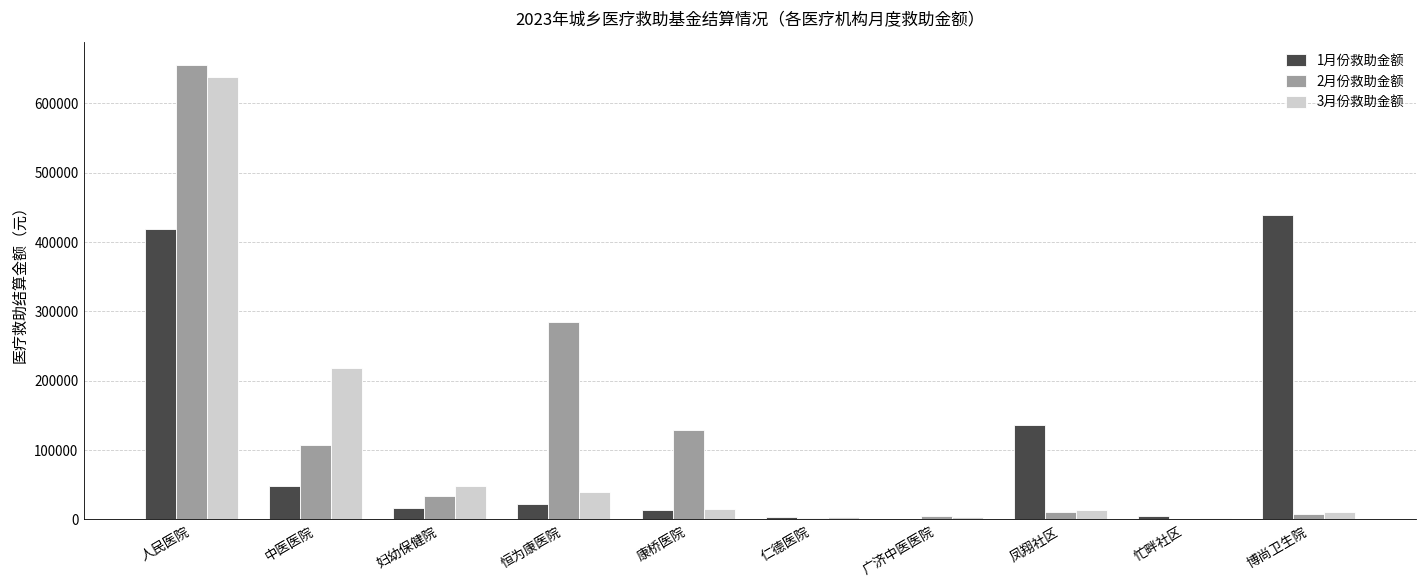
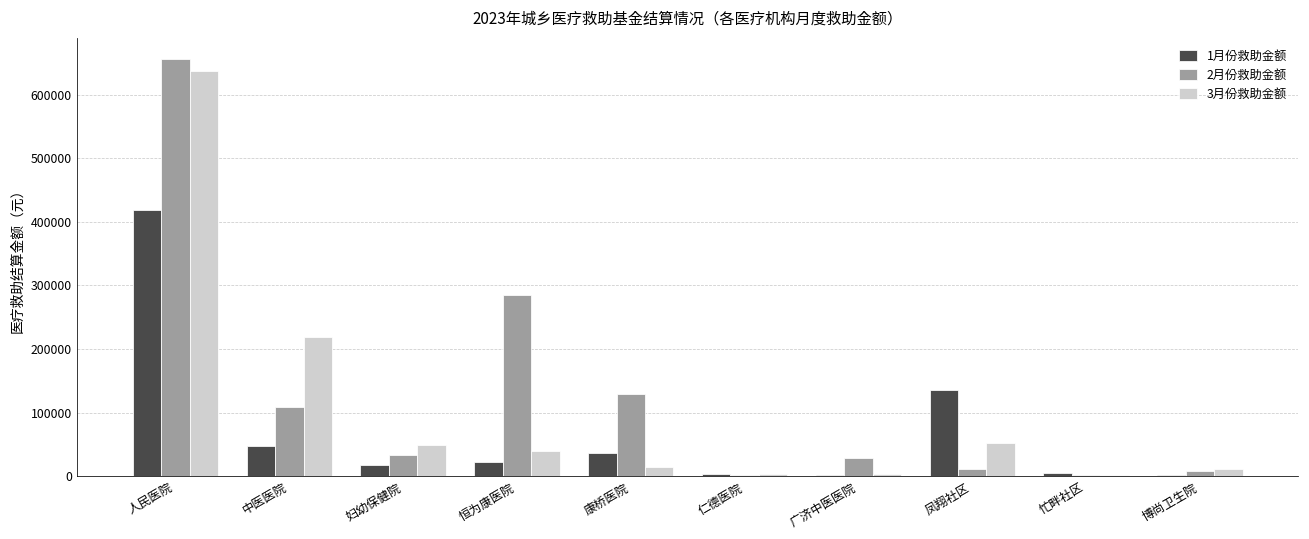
  {
    "1月份救助金额": {
      "人民医院": 420000,
      "中医医院": 50000,
      "妇幼保健院": 20000,
      "恒为康医院": 20000,
-     "康桥医院": 10000,
+     "康桥医院": 40000,
      "凤翔社区": 140000,
      "忙畔社区": 0,
-     "博尚卫生院": 440000
+     "博尚卫生院": 0
    },
    "2月份救助金额": {
      "人民医院": 660000,
      "中医医院": 110000,
      "妇幼保健院": 30000,
      "恒为康医院": 280000,
      "康桥医院": 130000,
-     "广济中医医院": 10000,
+     "广济中医医院": 30000,
      "凤翔社区": 10000,
      "博尚卫生院": 10000
    },
    "3月份救助金额": {
      "人民医院": 640000,
      "中医医院": 220000,
      "妇幼保健院": 50000,
      "恒为康医院": 40000,
      "康桥医院": 10000,
-     "凤翔社区": 10000,
+     "凤翔社区": 50000,
      "博尚卫生院": 10000
    }
  }
